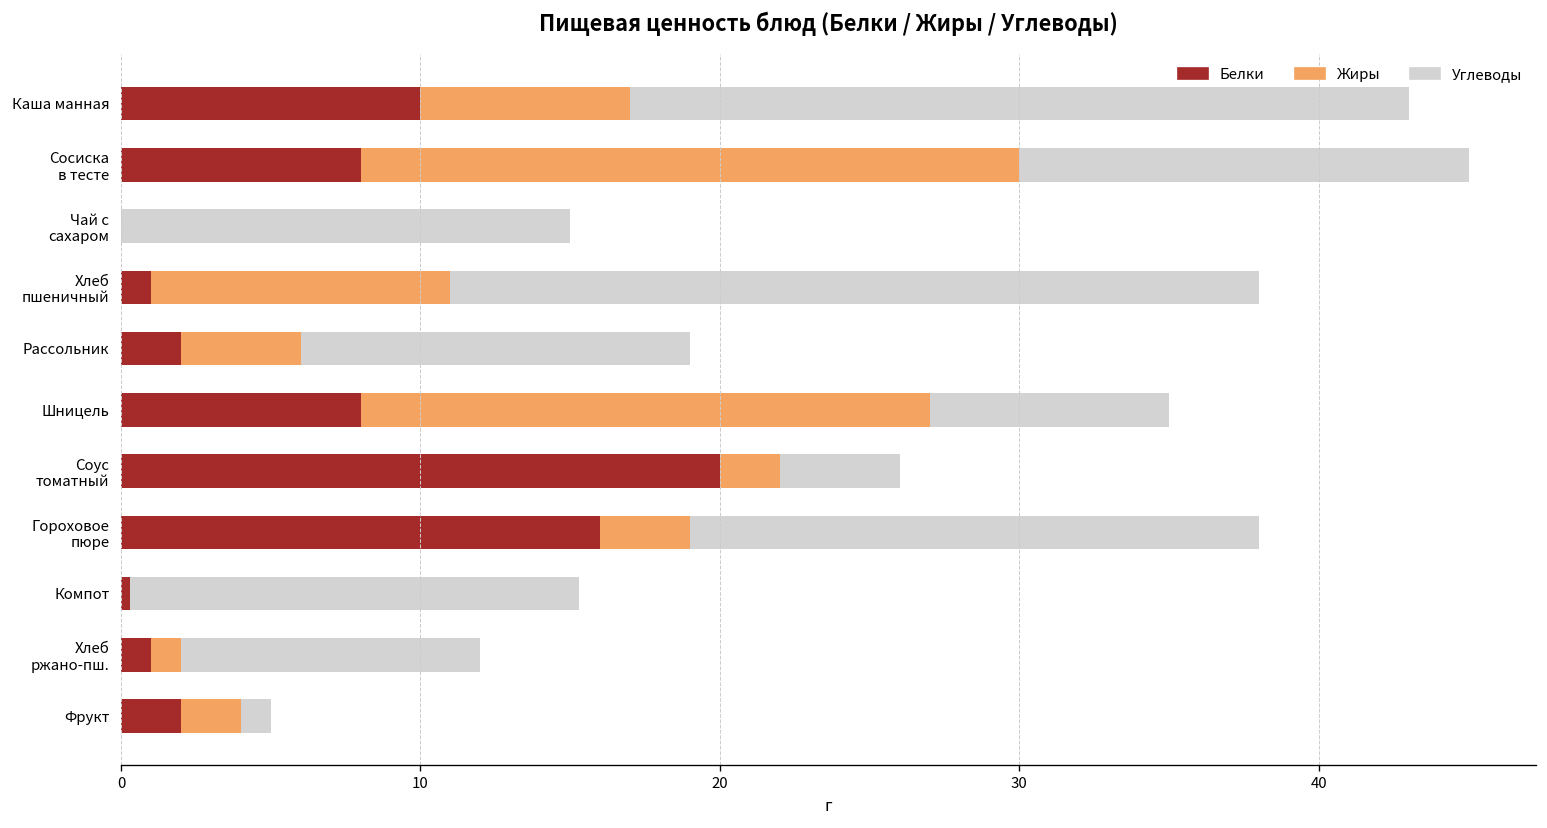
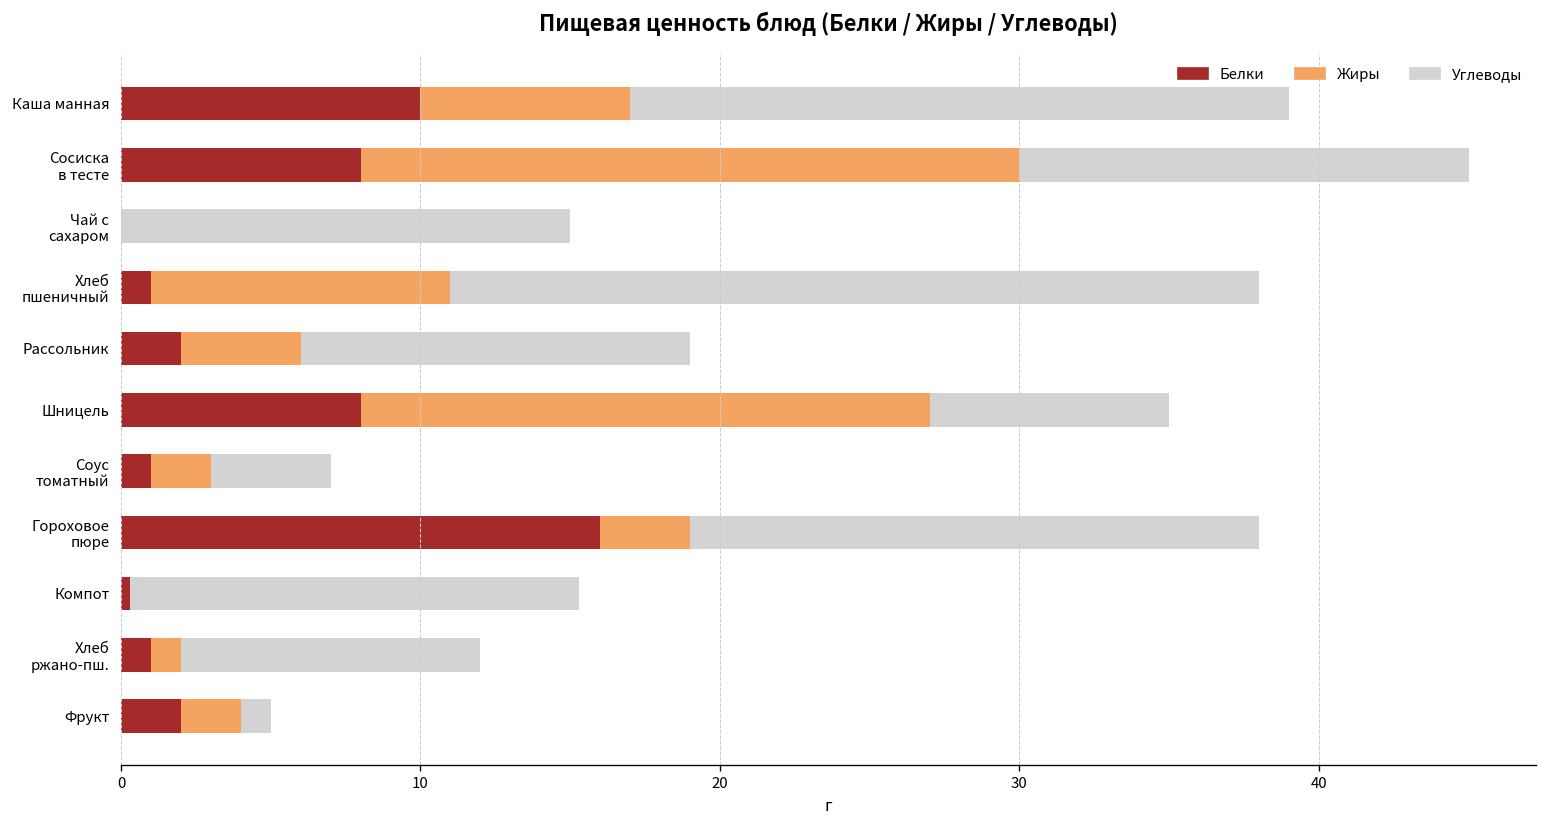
  {
    "Белки": {
      "Каша манная": 10,
      "Сосиска в тесте": 8,
      "Чай с сахаром": 0,
      "Хлеб пшеничный": 1,
      "Рассольник": 2,
      "Шницель": 8,
-     "Соус томатный": 20,
+     "Соус томатный": 1,
      "Гороховое пюре": 16,
      "Компот": 0.3,
      "Хлеб ржано-пш.": 1,
      "Фрукт": 2
    },
    "Жиры": {
      "Каша манная": 7,
      "Сосиска в тесте": 22,
      "Чай с сахаром": 0,
      "Хлеб пшеничный": 10,
      "Рассольник": 4,
      "Шницель": 19,
      "Соус томатный": 2,
      "Гороховое пюре": 3,
      "Компот": 0,
      "Хлеб ржано-пш.": 1,
      "Фрукт": 2
    },
    "Углеводы": {
-     "Каша манная": 26,
+     "Каша манная": 22,
      "Сосиска в тесте": 15,
      "Чай с сахаром": 15,
      "Хлеб пшеничный": 27,
      "Рассольник": 13,
      "Шницель": 8,
      "Соус томатный": 4,
      "Гороховое пюре": 19,
      "Компот": 15,
      "Хлеб ржано-пш.": 10,
      "Фрукт": 1
    }
  }
